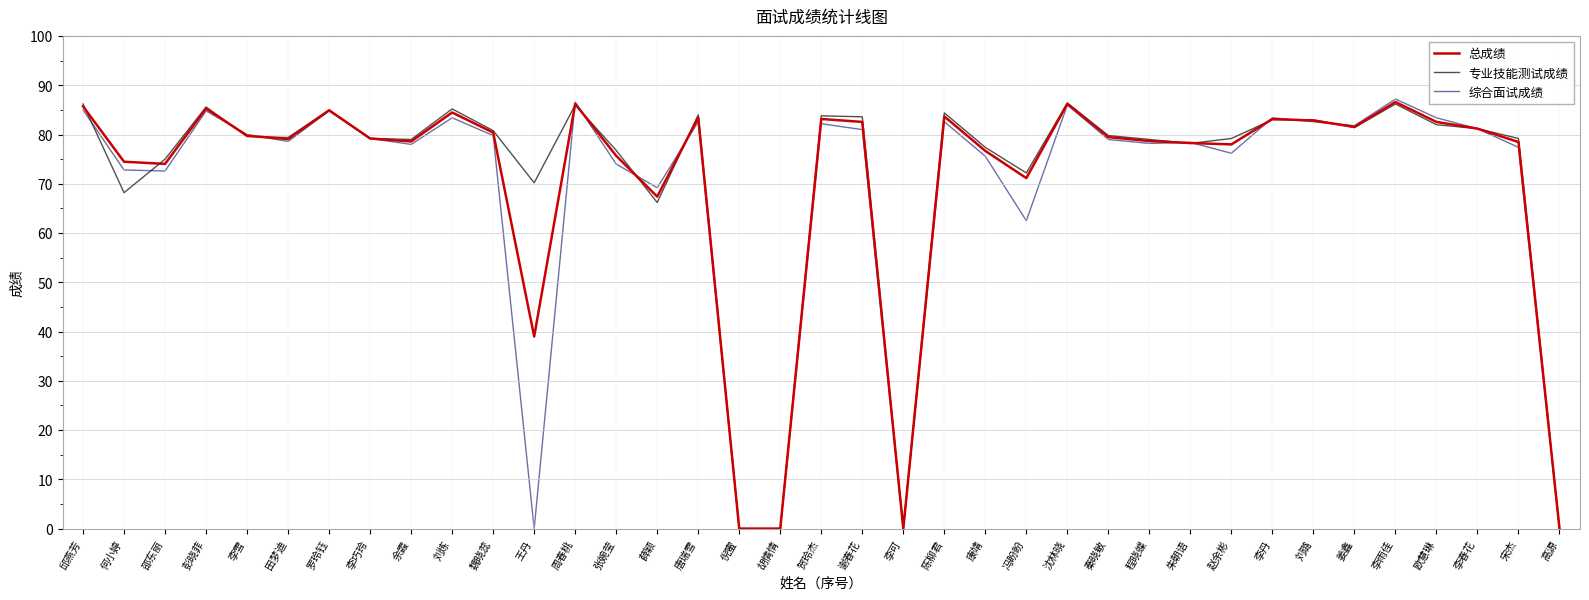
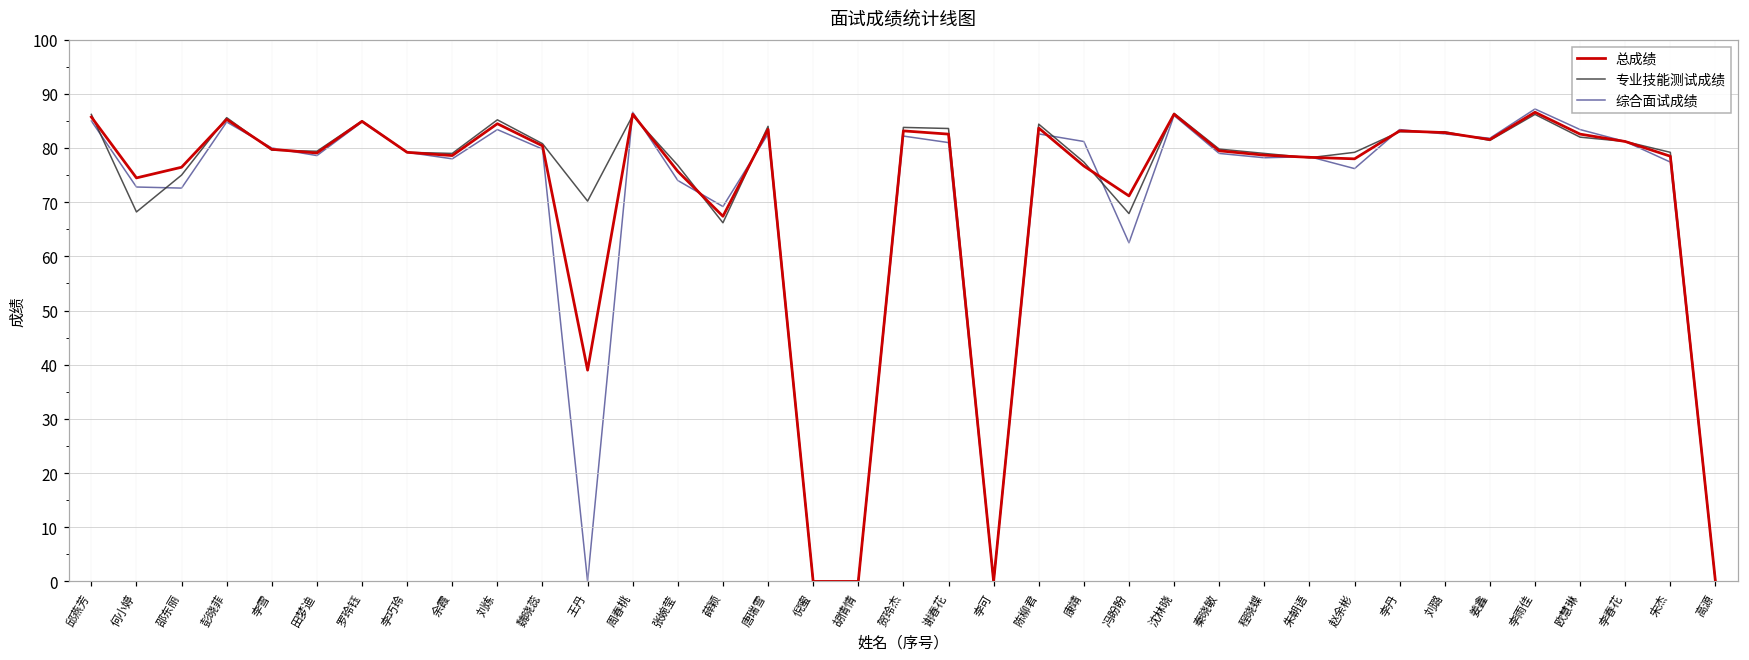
  {
    "总成绩": {
      "何小婷": 74,
-     "邵东丽": 74,
+     "邵东丽": 76,
      "刘炼": 84,
      "王丹": 39,
      "张婉莹": 76,
      "薛颖": 67,
      "唐瑞雪": 83,
      "贺玲杰": 83,
      "谢春花": 83,
      "陈柳君": 84,
      "康靖": 77,
      "冯盼盼": 71,
      "赵余彬": 78,
      "欧慧琳": 83,
      "宋杰": 78
    },
    "专业技能测试成绩": {
      "何小婷": 68,
      "邵东丽": 75,
      "刘炼": 85,
      "王丹": 70,
      "张婉莹": 77,
      "薛颖": 66,
      "唐瑞雪": 84,
      "贺玲杰": 84,
      "谢春花": 84,
      "陈柳君": 84,
      "康靖": 77,
-     "冯盼盼": 72,
+     "冯盼盼": 68,
      "赵余彬": 79,
      "欧慧琳": 82,
      "宋杰": 79
    },
    "综合面试成绩": {
      "邱燕芳": 85,
      "何小婷": 73,
      "邵东丽": 73,
      "余霞": 78,
      "刘炼": 83,
      "魏晓蕊": 80,
      "王丹": 0,
      "张婉莹": 74,
      "薛颖": 69,
      "唐瑞雪": 83,
      "贺玲杰": 82,
      "谢春花": 81,
      "陈柳君": 83,
-     "康靖": 76,
+     "康靖": 81,
      "冯盼盼": 63,
      "赵余彬": 76,
      "李雨佳": 87,
      "欧慧琳": 83,
      "宋杰": 77
    }
  }
